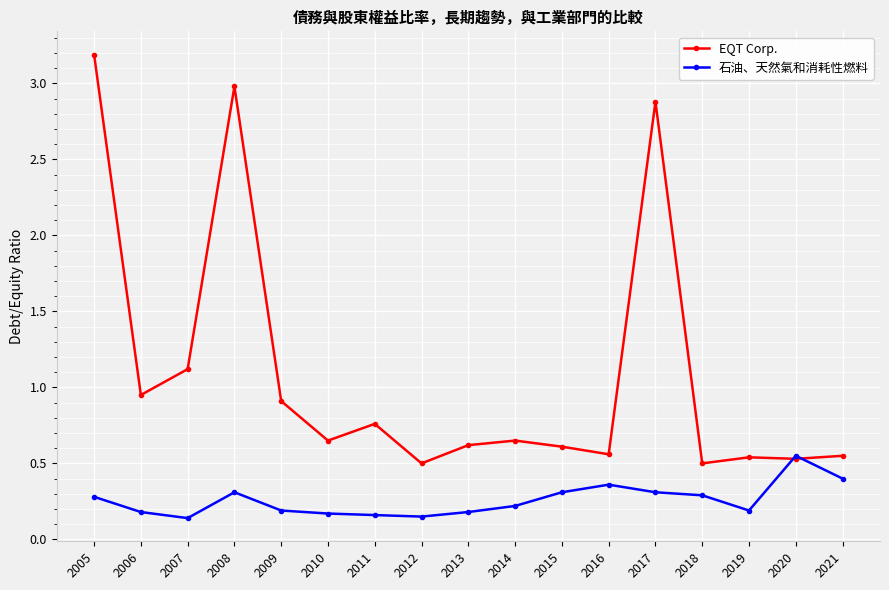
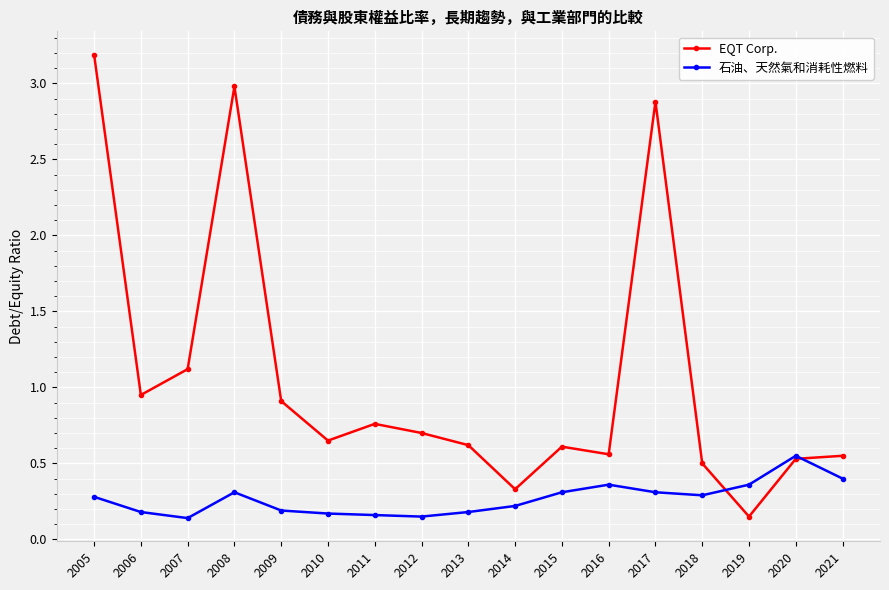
  {
    "EQT Corp.": {
      "2005": 3.19,
      "2006": 0.95,
      "2007": 1.12,
      "2008": 2.98,
      "2009": 0.91,
      "2010": 0.65,
      "2011": 0.76,
-     "2012": 0.5,
+     "2012": 0.7,
      "2013": 0.62,
-     "2014": 0.65,
+     "2014": 0.33,
      "2015": 0.61,
      "2016": 0.56,
      "2017": 2.88,
      "2018": 0.50,
-     "2019": 0.54,
+     "2019": 0.15,
      "2020": 0.53,
      "2021": 0.55
    },
    "石油、天然氣和消耗性燃料": {
      "2005": 0.28,
      "2006": 0.18,
      "2007": 0.14,
      "2008": 0.31,
      "2009": 0.19,
      "2010": 0.17,
      "2011": 0.16,
      "2012": 0.15,
      "2013": 0.18,
      "2014": 0.22,
      "2015": 0.31,
      "2016": 0.36,
      "2017": 0.31,
      "2018": 0.29,
-     "2019": 0.19,
+     "2019": 0.36,
      "2020": 0.55,
      "2021": 0.40
    }
  }
